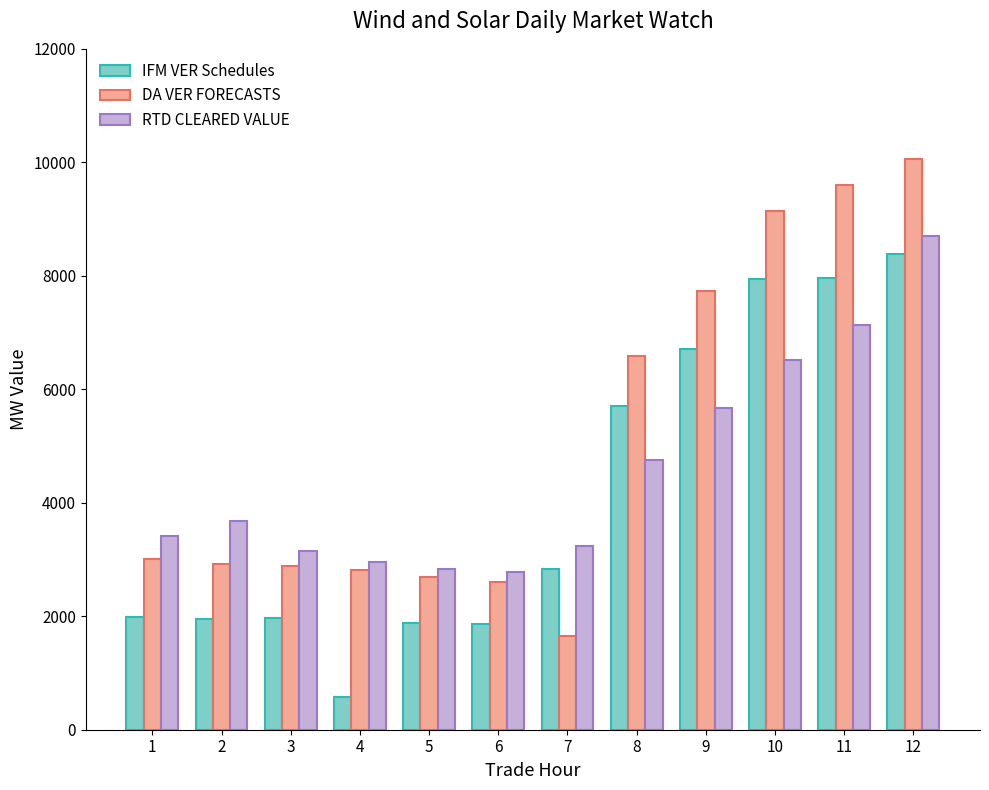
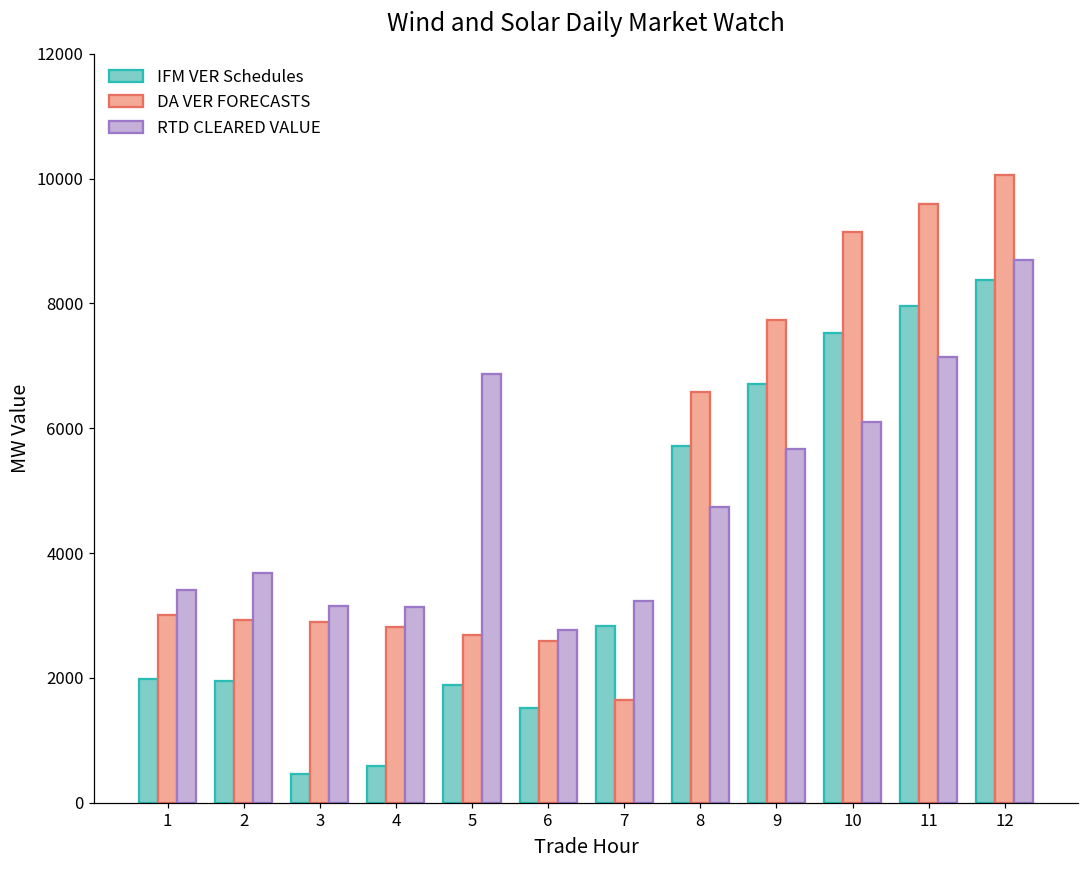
  {
    "IFM VER Schedules": {
      "1": 2000,
      "2": 2000,
-     "3": 2000,
+     "3": 500,
      "4": 600,
      "5": 1900,
-     "6": 1900,
+     "6": 1500,
      "7": 2800,
      "8": 5700,
      "9": 6700,
-     "10": 7900,
+     "10": 7500,
      "11": 8000,
      "12": 8400
    },
    "DA VER FORECASTS": {
      "1": 3000,
      "2": 2900,
      "3": 2900,
      "4": 2800,
      "5": 2700,
      "6": 2600,
      "7": 1700,
      "8": 6600,
      "9": 7700,
      "10": 9100,
      "11": 9600,
      "12": 10100
    },
    "RTD CLEARED VALUE": {
      "1": 3400,
      "2": 3700,
      "3": 3100,
-     "4": 3000,
-     "5": 2800,
+     "4": 3100,
+     "5": 6900,
      "6": 2800,
      "7": 3200,
      "8": 4700,
      "9": 5700,
-     "10": 6500,
+     "10": 6100,
      "11": 7100,
      "12": 8700
    }
  }
